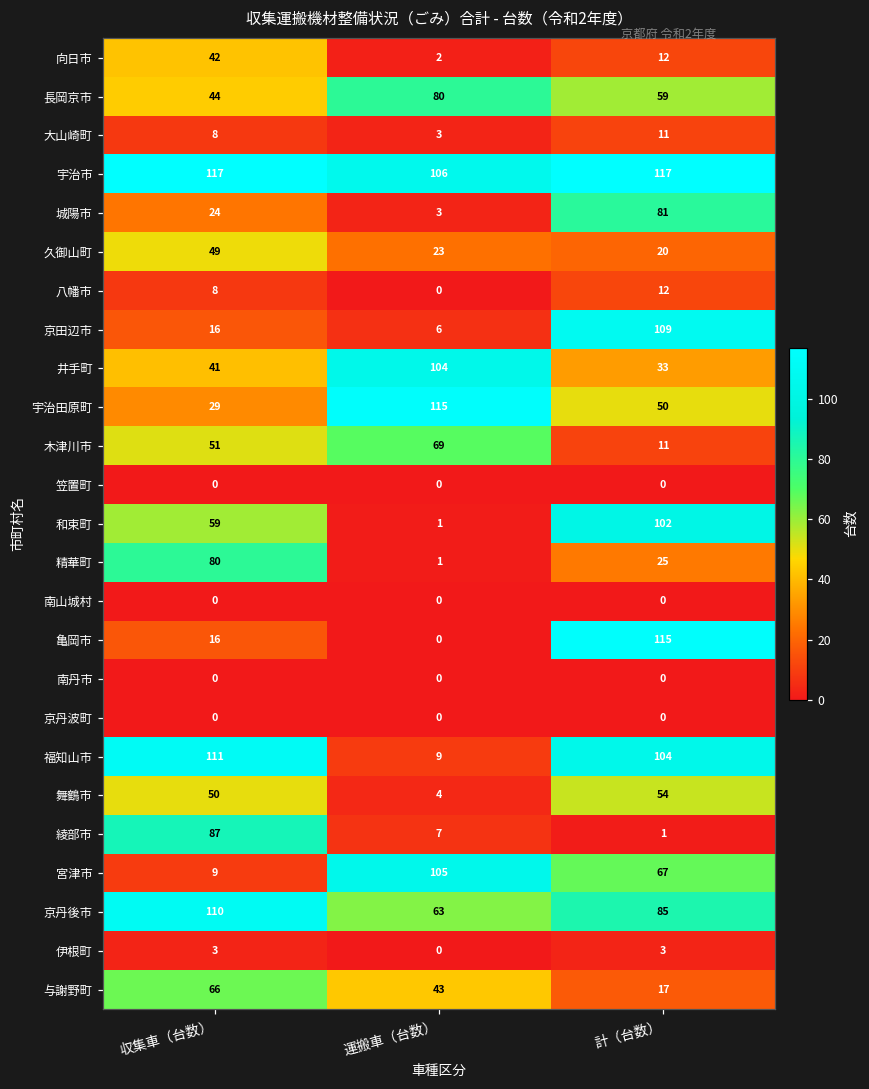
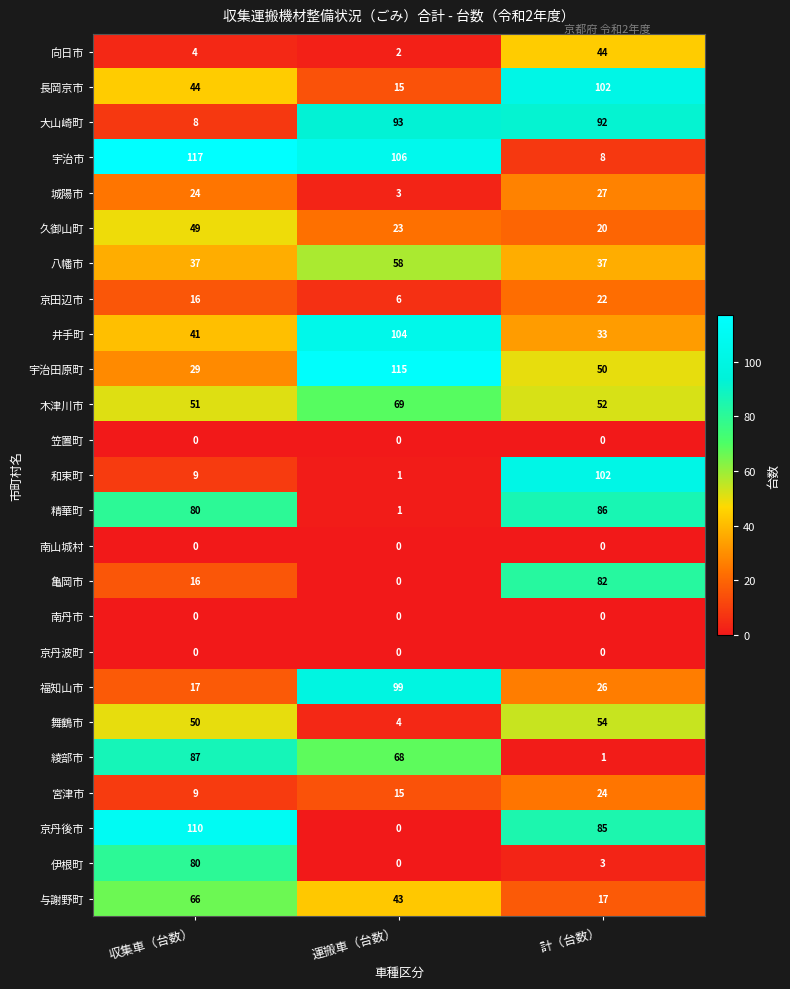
  {
    "向日市": {
-     "収集車（台数）": 42,
+     "収集車（台数）": 4,
      "運搬車（台数）": 2,
-     "計（台数）": 12
+     "計（台数）": 44
    },
    "長岡京市": {
      "収集車（台数）": 44,
-     "運搬車（台数）": 80,
-     "計（台数）": 59
+     "運搬車（台数）": 15,
+     "計（台数）": 102
    },
    "大山崎町": {
      "収集車（台数）": 8,
-     "運搬車（台数）": 3,
-     "計（台数）": 11
+     "運搬車（台数）": 93,
+     "計（台数）": 92
    },
    "宇治市": {
      "収集車（台数）": 117,
      "運搬車（台数）": 106,
-     "計（台数）": 117
+     "計（台数）": 8
    },
    "城陽市": {
      "収集車（台数）": 24,
      "運搬車（台数）": 3,
-     "計（台数）": 81
+     "計（台数）": 27
    },
    "久御山町": {
      "収集車（台数）": 49,
      "運搬車（台数）": 23,
      "計（台数）": 20
    },
    "八幡市": {
-     "収集車（台数）": 8,
-     "運搬車（台数）": 0,
-     "計（台数）": 12
+     "収集車（台数）": 37,
+     "運搬車（台数）": 58,
+     "計（台数）": 37
    },
    "京田辺市": {
      "収集車（台数）": 16,
      "運搬車（台数）": 6,
-     "計（台数）": 109
+     "計（台数）": 22
    },
    "井手町": {
      "収集車（台数）": 41,
      "運搬車（台数）": 104,
      "計（台数）": 33
    },
    "宇治田原町": {
      "収集車（台数）": 29,
      "運搬車（台数）": 115,
      "計（台数）": 50
    },
    "木津川市": {
      "収集車（台数）": 51,
      "運搬車（台数）": 69,
-     "計（台数）": 11
+     "計（台数）": 52
    },
    "笠置町": {
      "収集車（台数）": 0,
      "運搬車（台数）": 0,
      "計（台数）": 0
    },
    "和束町": {
-     "収集車（台数）": 59,
+     "収集車（台数）": 9,
      "運搬車（台数）": 1,
      "計（台数）": 102
    },
    "精華町": {
      "収集車（台数）": 80,
      "運搬車（台数）": 1,
-     "計（台数）": 25
+     "計（台数）": 86
    },
    "南山城村": {
      "収集車（台数）": 0,
      "運搬車（台数）": 0,
      "計（台数）": 0
    },
    "亀岡市": {
      "収集車（台数）": 16,
      "運搬車（台数）": 0,
-     "計（台数）": 115
+     "計（台数）": 82
    },
    "南丹市": {
      "収集車（台数）": 0,
      "運搬車（台数）": 0,
      "計（台数）": 0
    },
    "京丹波町": {
      "収集車（台数）": 0,
      "運搬車（台数）": 0,
      "計（台数）": 0
    },
    "福知山市": {
-     "収集車（台数）": 111,
-     "運搬車（台数）": 9,
-     "計（台数）": 104
+     "収集車（台数）": 17,
+     "運搬車（台数）": 99,
+     "計（台数）": 26
    },
    "舞鶴市": {
      "収集車（台数）": 50,
      "運搬車（台数）": 4,
      "計（台数）": 54
    },
    "綾部市": {
      "収集車（台数）": 87,
-     "運搬車（台数）": 7,
+     "運搬車（台数）": 68,
      "計（台数）": 1
    },
    "宮津市": {
      "収集車（台数）": 9,
-     "運搬車（台数）": 105,
-     "計（台数）": 67
+     "運搬車（台数）": 15,
+     "計（台数）": 24
    },
    "京丹後市": {
      "収集車（台数）": 110,
-     "運搬車（台数）": 63,
+     "運搬車（台数）": 0,
      "計（台数）": 85
    },
    "伊根町": {
-     "収集車（台数）": 3,
+     "収集車（台数）": 80,
      "運搬車（台数）": 0,
      "計（台数）": 3
    },
    "与謝野町": {
      "収集車（台数）": 66,
      "運搬車（台数）": 43,
      "計（台数）": 17
    }
  }
